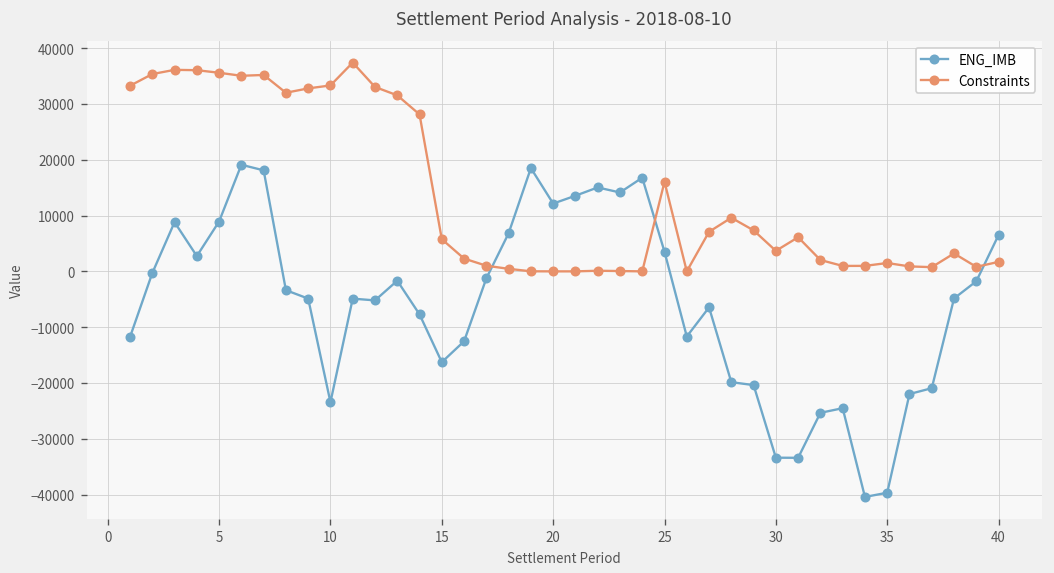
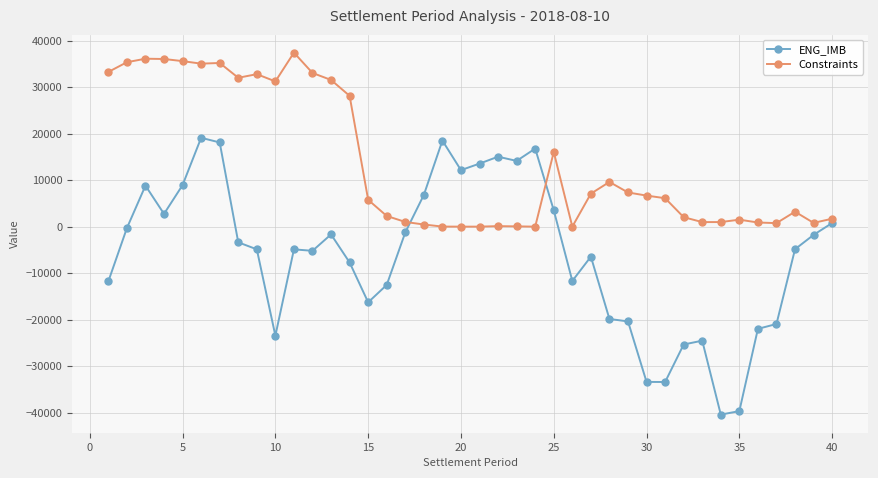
  {
    "ENG_IMB": {
      "5": 9000,
      "10": -23000,
      "15": -16000,
      "20": 12000,
      "25": 4000,
      "30": -33000,
      "35": -40000,
-     "40": 7000
+     "40": 1000
    },
    "Constraints": {
      "5": 36000,
-     "10": 33000,
+     "10": 31000,
      "15": 6000,
      "20": 0,
      "25": 16000,
-     "30": 4000,
+     "30": 7000,
      "35": 1000,
      "40": 2000
    }
  }
